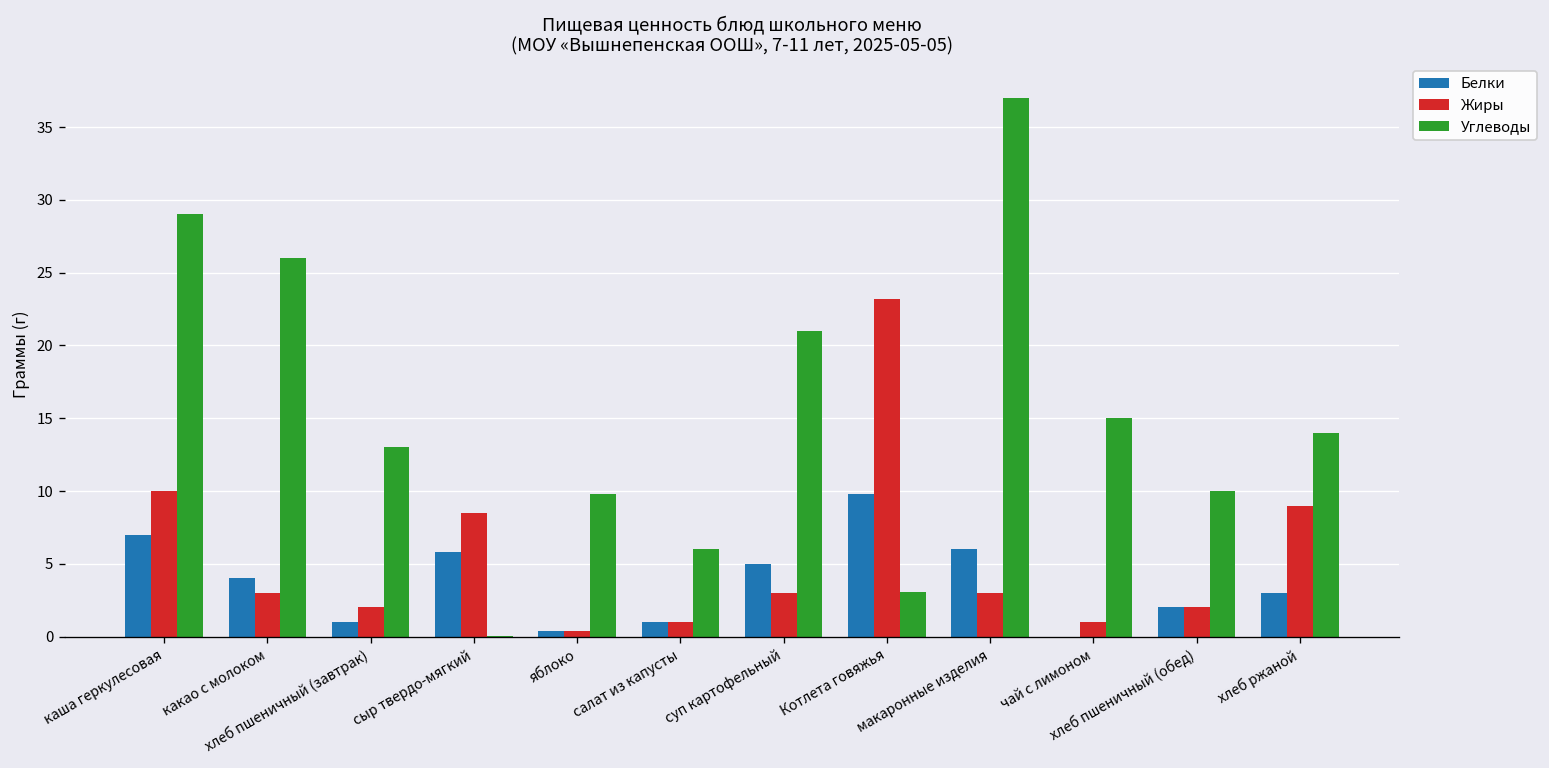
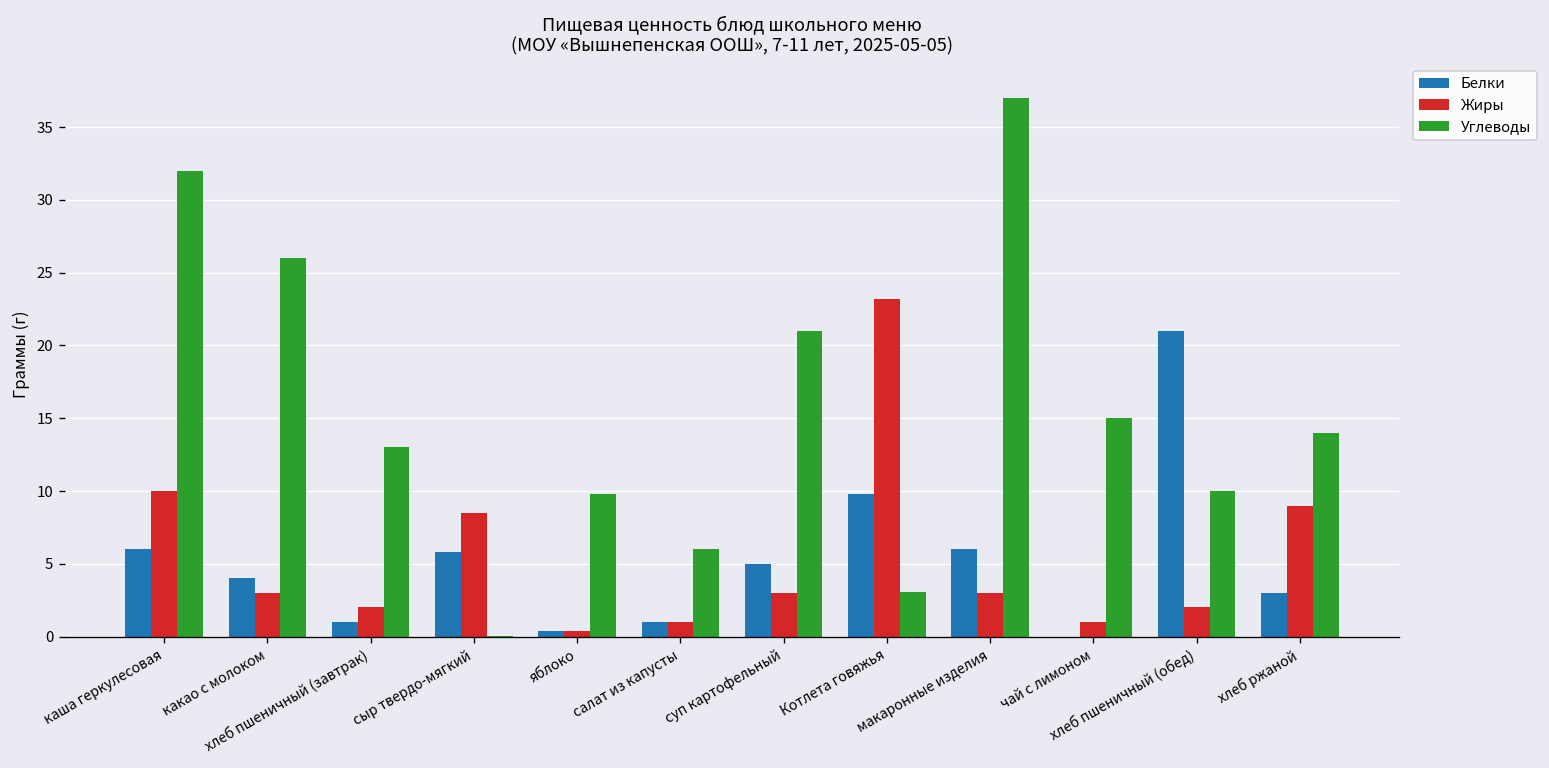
  {
    "Белки": {
-     "каша геркулесовая": 7,
+     "каша геркулесовая": 6,
      "какао с молоком": 4,
      "хлеб пшеничный (завтрак)": 1,
      "сыр твердо-мягкий": 6,
      "яблоко": 0.4,
      "салат из капусты": 1,
      "суп картофельный": 5,
      "Котлета говяжья": 10,
      "макаронные изделия": 6,
      "чай с лимоном": 0,
-     "хлеб пшеничный (обед)": 2,
+     "хлеб пшеничный (обед)": 21,
      "хлеб ржаной": 3
    },
    "Жиры": {
      "каша геркулесовая": 10,
      "какао с молоком": 3,
      "хлеб пшеничный (завтрак)": 2,
      "сыр твердо-мягкий": 8.5,
      "яблоко": 0.4,
      "салат из капусты": 1,
      "суп картофельный": 3,
      "Котлета говяжья": 23,
      "макаронные изделия": 3,
      "чай с лимоном": 1,
      "хлеб пшеничный (обед)": 2,
      "хлеб ржаной": 9
    },
    "Углеводы": {
-     "каша геркулесовая": 29,
+     "каша геркулесовая": 32,
      "какао с молоком": 26,
      "хлеб пшеничный (завтрак)": 13,
      "яблоко": 10,
      "салат из капусты": 6,
      "суп картофельный": 21,
      "Котлета говяжья": 3,
      "макаронные изделия": 37,
      "чай с лимоном": 15,
      "хлеб пшеничный (обед)": 10,
      "хлеб ржаной": 14
    }
  }
